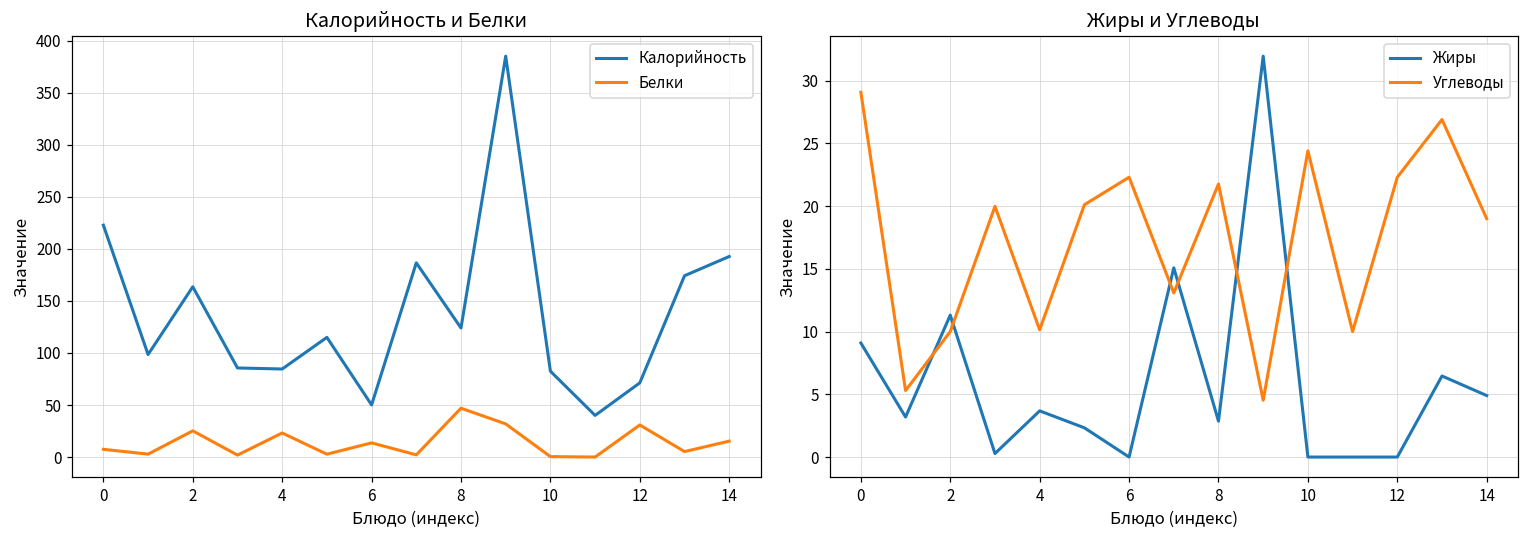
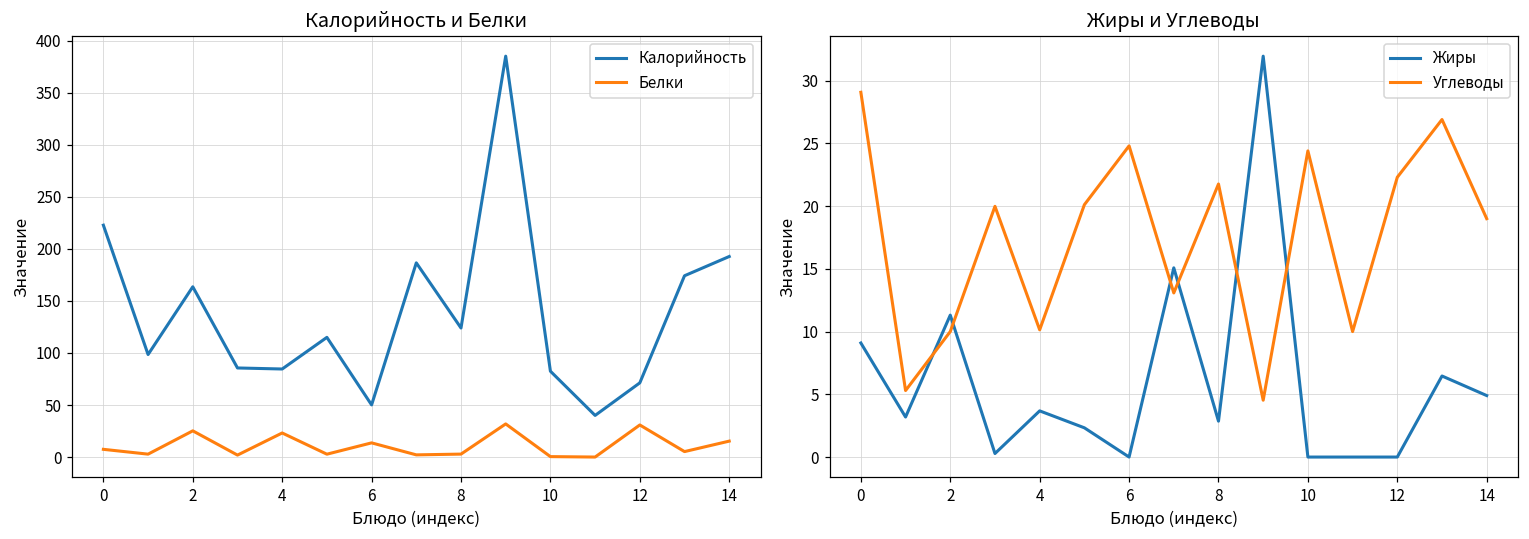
  {
    "Калорийность и Белки": {
      "Калорийность": {
        "0": 220,
        "2": 160,
        "4": 80,
        "6": 50,
        "8": 120,
        "10": 80,
        "12": 70,
        "14": 190
      },
      "Белки": {
        "0": 10,
        "2": 30,
        "4": 20,
        "6": 10,
-       "8": 50,
+       "8": 0,
        "10": 0,
        "12": 30,
        "14": 20
      }
    },
    "Жиры и Углеводы": {
      "Жиры": {
        "0": 9.1,
        "2": 11.3,
        "4": 3.7,
        "6": 0.0,
        "8": 2.9,
        "10": 0.0,
        "12": 0.0,
        "14": 4.9
      },
      "Углеводы": {
        "0": 29.1,
        "2": 10.0,
        "4": 10.1,
-       "6": 22.3,
+       "6": 24.8,
        "8": 21.8,
        "10": 24.4,
        "12": 22.3,
        "14": 19.0
      }
    }
  }
